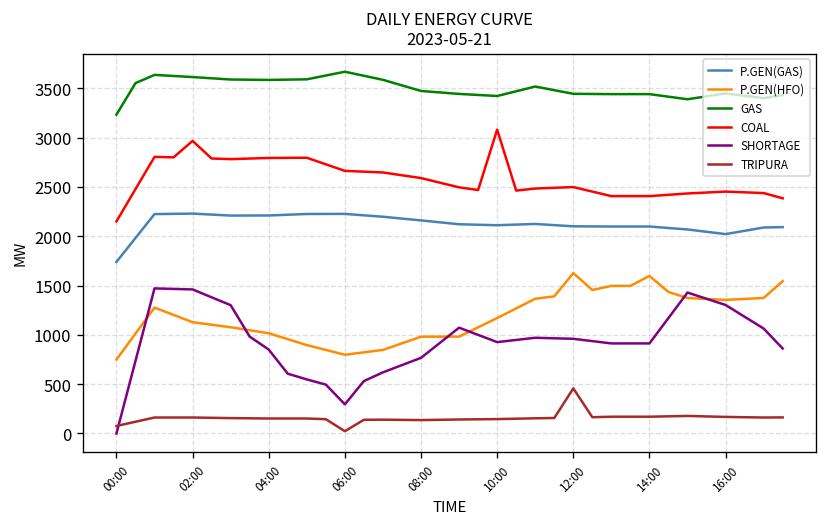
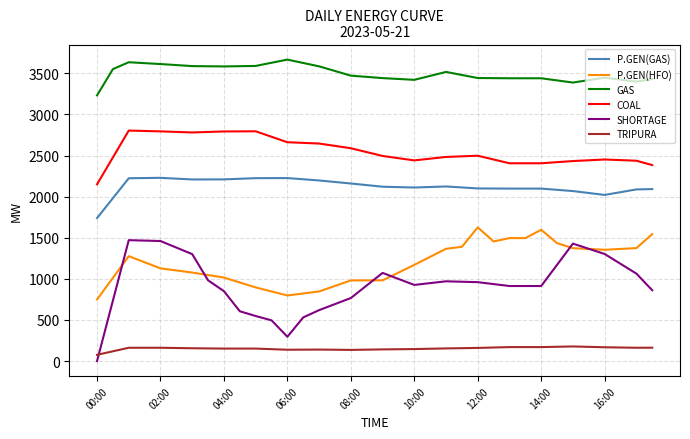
  {
    "P.GEN(GAS)": {
      "00:00": 1700,
      "02:00": 2200,
      "04:00": 2200,
      "06:00": 2200,
      "08:00": 2200,
      "10:00": 2100,
      "12:00": 2100,
      "14:00": 2100,
      "16:00": 2000
    },
    "P.GEN(HFO)": {
      "00:00": 700,
      "02:00": 1100,
      "04:00": 1000,
      "06:00": 800,
      "08:00": 1000,
      "10:00": 1200,
      "12:00": 1600,
      "14:00": 1600,
      "16:00": 1400
    },
    "GAS": {
      "00:00": 3200,
      "02:00": 3600,
      "04:00": 3600,
      "06:00": 3700,
      "08:00": 3500,
      "10:00": 3400,
      "12:00": 3400,
      "14:00": 3400
    },
    "COAL": {
      "00:00": 2200,
-     "02:00": 3000,
+     "02:00": 2800,
      "04:00": 2800,
      "06:00": 2700,
      "08:00": 2600,
-     "10:00": 3100,
+     "10:00": 2400,
      "12:00": 2500,
      "14:00": 2400,
      "16:00": 2500
    },
    "SHORTAGE": {
      "00:00": 0,
      "02:00": 1500,
      "04:00": 900,
      "06:00": 300,
      "08:00": 800,
      "10:00": 900,
      "12:00": 1000,
      "14:00": 900,
      "16:00": 1300
    },
    "TRIPURA": {
      "00:00": 100,
      "02:00": 200,
      "04:00": 200,
-     "06:00": 0,
+     "06:00": 100,
      "08:00": 100,
      "10:00": 100,
-     "12:00": 500,
+     "12:00": 200,
      "14:00": 200,
      "16:00": 200
    }
  }
